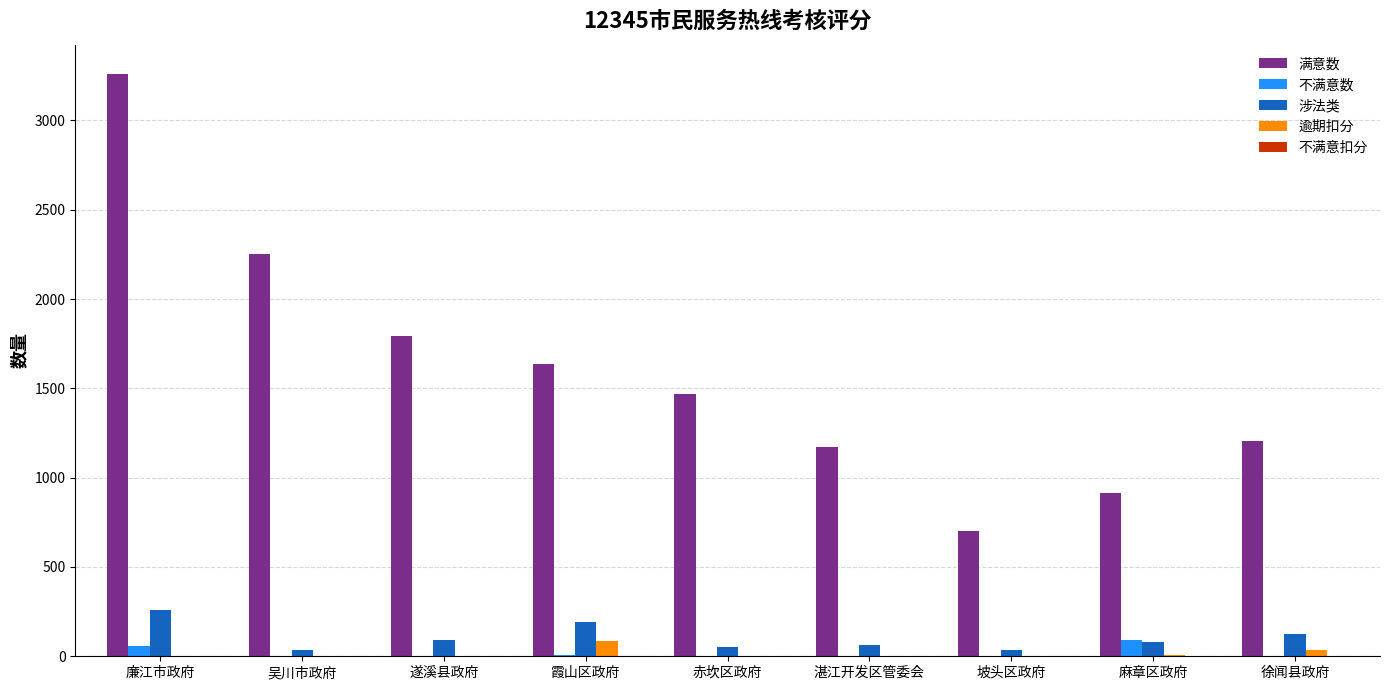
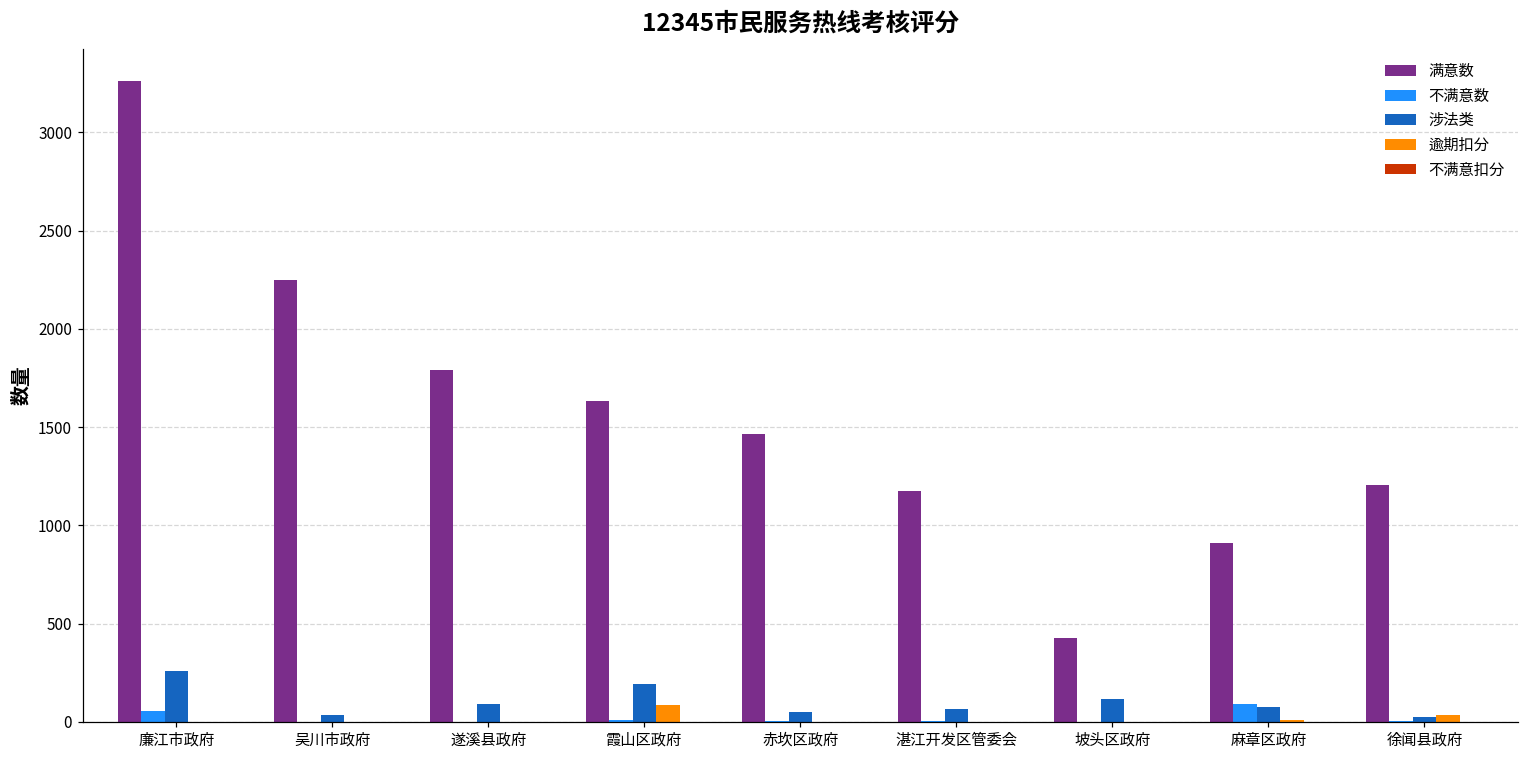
  {
    "满意数": {
      "廉江市政府": 3260,
      "吴川市政府": 2250,
      "遂溪县政府": 1790,
      "霞山区政府": 1640,
      "赤坎区政府": 1470,
      "湛江开发区管委会": 1170,
-     "坡头区政府": 700,
+     "坡头区政府": 430,
      "麻章区政府": 910,
      "徐闻县政府": 1200
    },
    "不满意数": {
      "廉江市政府": 60,
      "遂溪县政府": 0,
      "麻章区政府": 90
    },
    "涉法类": {
      "廉江市政府": 260,
      "吴川市政府": 30,
      "遂溪县政府": 90,
      "霞山区政府": 190,
      "赤坎区政府": 50,
      "湛江开发区管委会": 70,
-     "坡头区政府": 30,
+     "坡头区政府": 120,
      "麻章区政府": 80,
-     "徐闻县政府": 120
+     "徐闻县政府": 20
    },
    "逾期扣分": {
      "廉江市政府": 0,
      "吴川市政府": 0,
      "霞山区政府": 90,
      "赤坎区政府": 0,
      "湛江开发区管委会": 0,
      "徐闻县政府": 30
    },
    "不满意扣分": {
      "遂溪县政府": 0
    }
  }
